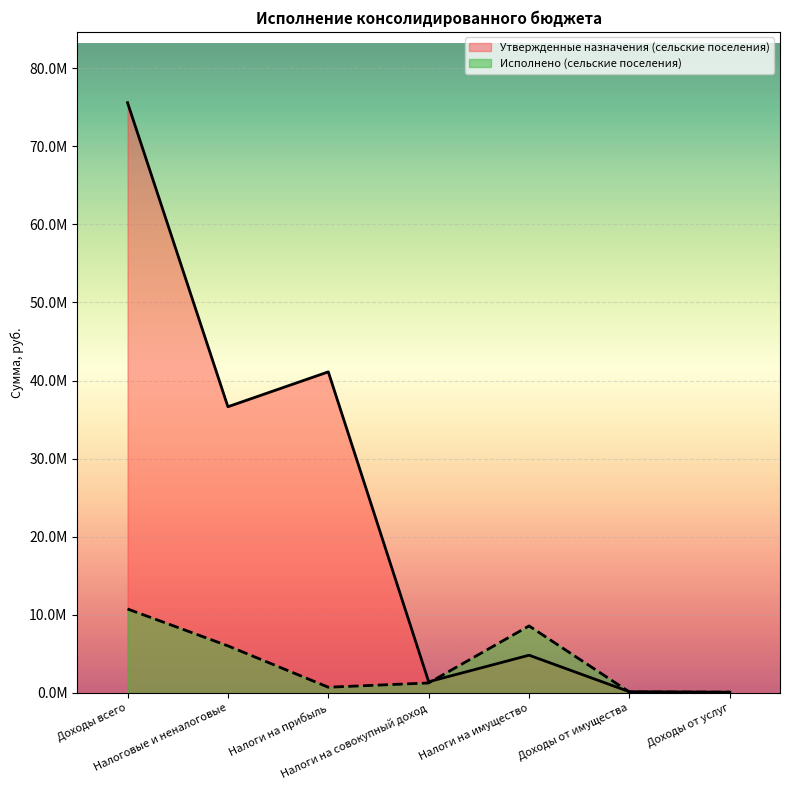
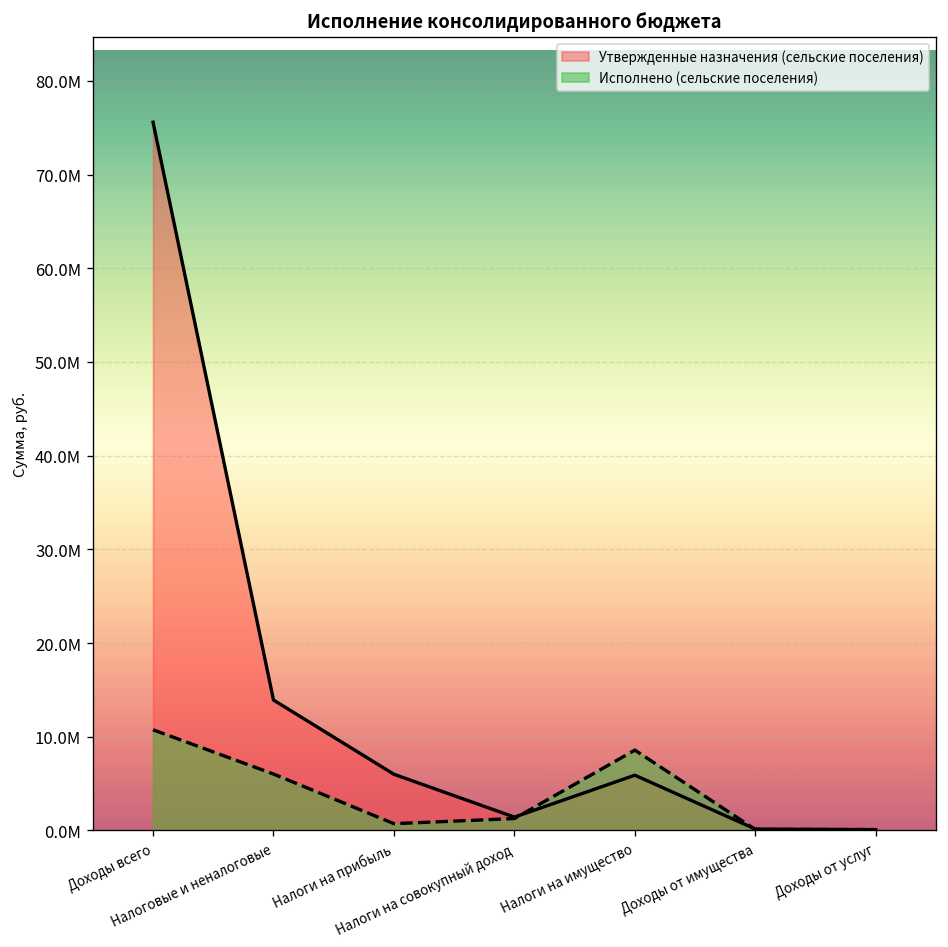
  {
    "Утвержденные назначения (сельские поселения)": {
      "Доходы всего": 76000000,
-     "Налоговые и неналоговые": 37000000,
-     "Налоги на прибыль": 41000000,
-     "Налоги на имущество": 5000000
+     "Налоговые и неналоговые": 14000000,
+     "Налоги на прибыль": 6000000,
+     "Налоги на имущество": 6000000
    },
    "Исполнено (сельские поселения)": {
      "Доходы всего": 11000000,
      "Налоговые и неналоговые": 6000000,
      "Налоги на прибыль": 1000000,
      "Налоги на имущество": 9000000
    }
  }
